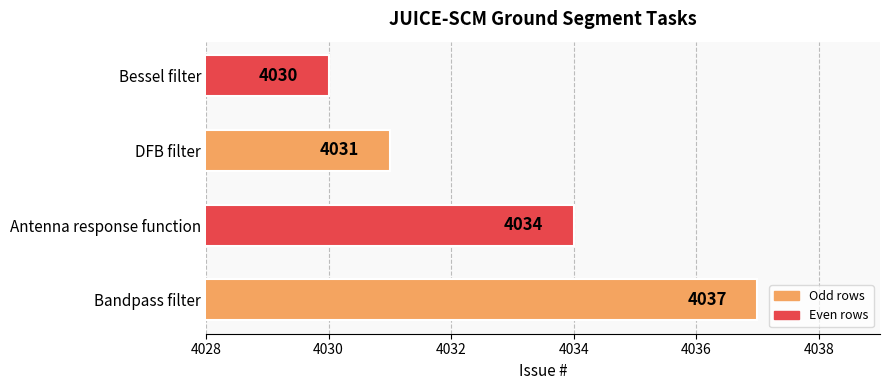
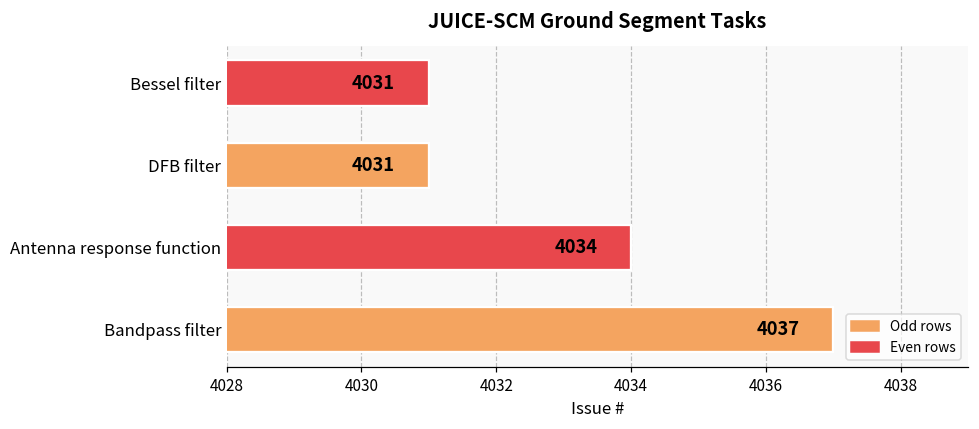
  {
-   "Bessel filter": 4030,
+   "Bessel filter": 4031,
    "DFB filter": 4031,
    "Antenna response function": 4034,
    "Bandpass filter": 4037
  }
